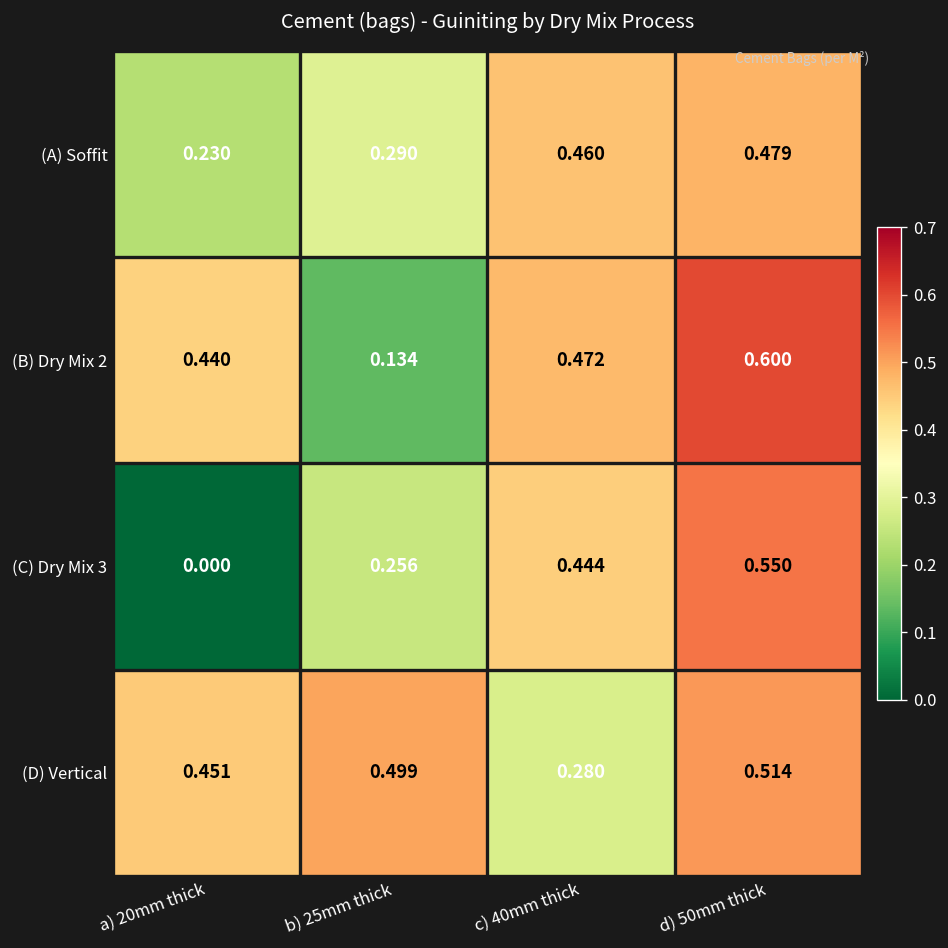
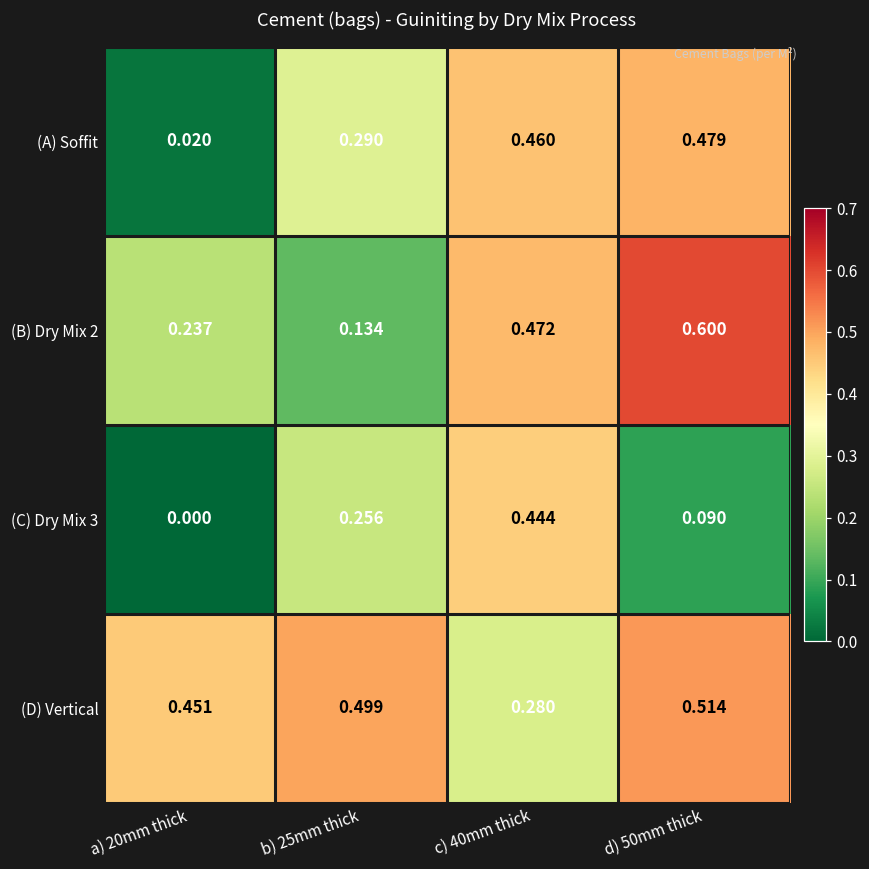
  {
    "(A) Soffit": {
-     "a) 20mm thick": 0.230,
+     "a) 20mm thick": 0.020,
      "b) 25mm thick": 0.290,
      "c) 40mm thick": 0.460
    },
    "(B) Dry Mix 2": {
-     "a) 20mm thick": 0.440,
+     "a) 20mm thick": 0.237,
      "b) 25mm thick": 0.134,
      "c) 40mm thick": 0.472,
      "d) 50mm thick": 0.600
    },
    "(C) Dry Mix 3": {
      "a) 20mm thick": 0.000,
      "b) 25mm thick": 0.256,
      "c) 40mm thick": 0.444,
-     "d) 50mm thick": 0.550
+     "d) 50mm thick": 0.090
    },
    "(D) Vertical": {
      "a) 20mm thick": 0.451,
      "b) 25mm thick": 0.499,
      "c) 40mm thick": 0.280,
      "d) 50mm thick": 0.514
    }
  }
